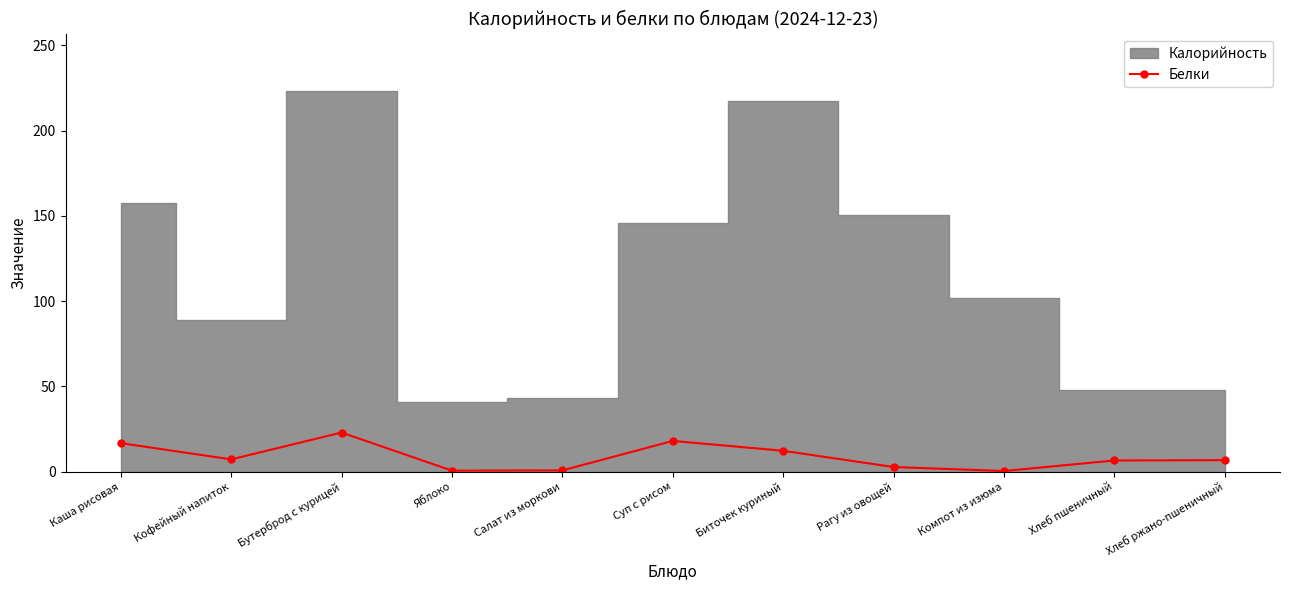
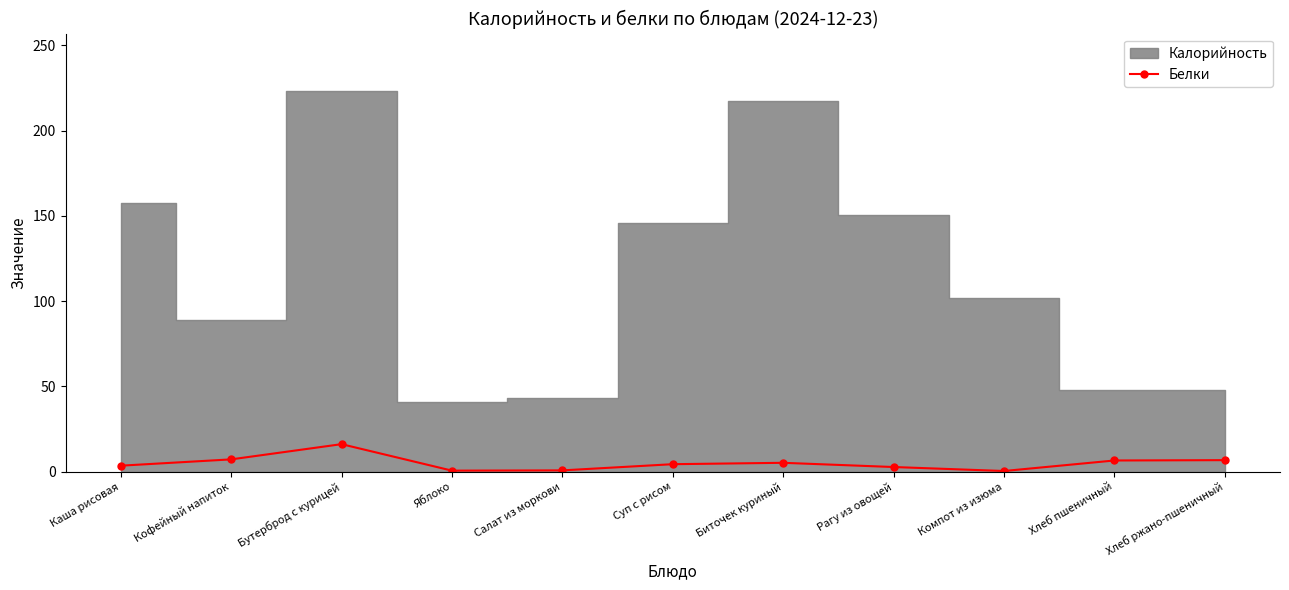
  {
    "Белки": {
-     "Каша рисовая": 17,
+     "Каша рисовая": 4,
      "Кофейный напиток": 7,
-     "Бутерброд с курицей": 23,
+     "Бутерброд с курицей": 16,
      "Яблоко": 1,
      "Салат из моркови": 1,
-     "Суп с рисом": 18,
-     "Биточек куриный": 12,
+     "Суп с рисом": 4,
+     "Биточек куриный": 5,
      "Рагу из овощей": 3,
      "Компот из изюма": 0,
      "Хлеб пшеничный": 7,
      "Хлеб ржано-пшеничный": 7
    }
  }
